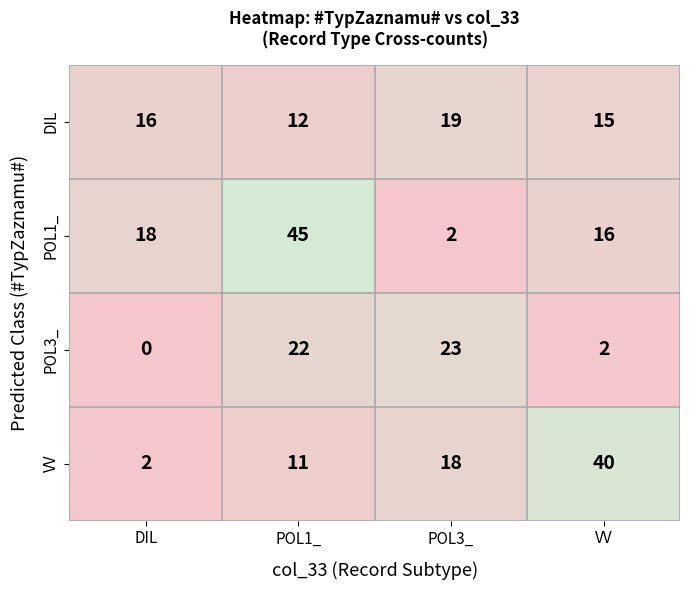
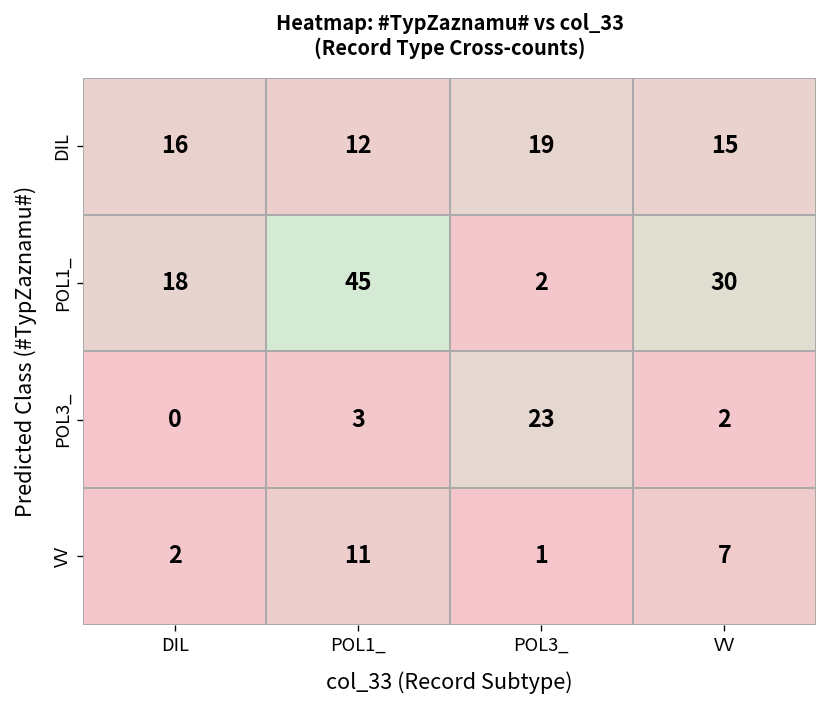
  {
    "DIL": {
      "DIL": 16,
      "POL1_": 12,
      "POL3_": 19,
      "VV": 15
    },
    "POL1_": {
      "DIL": 18,
      "POL1_": 45,
      "POL3_": 2,
-     "VV": 16
+     "VV": 30
    },
    "POL3_": {
      "DIL": 0,
-     "POL1_": 22,
+     "POL1_": 3,
      "POL3_": 23,
      "VV": 2
    },
    "VV": {
      "DIL": 2,
      "POL1_": 11,
-     "POL3_": 18,
-     "VV": 40
+     "POL3_": 1,
+     "VV": 7
    }
  }
